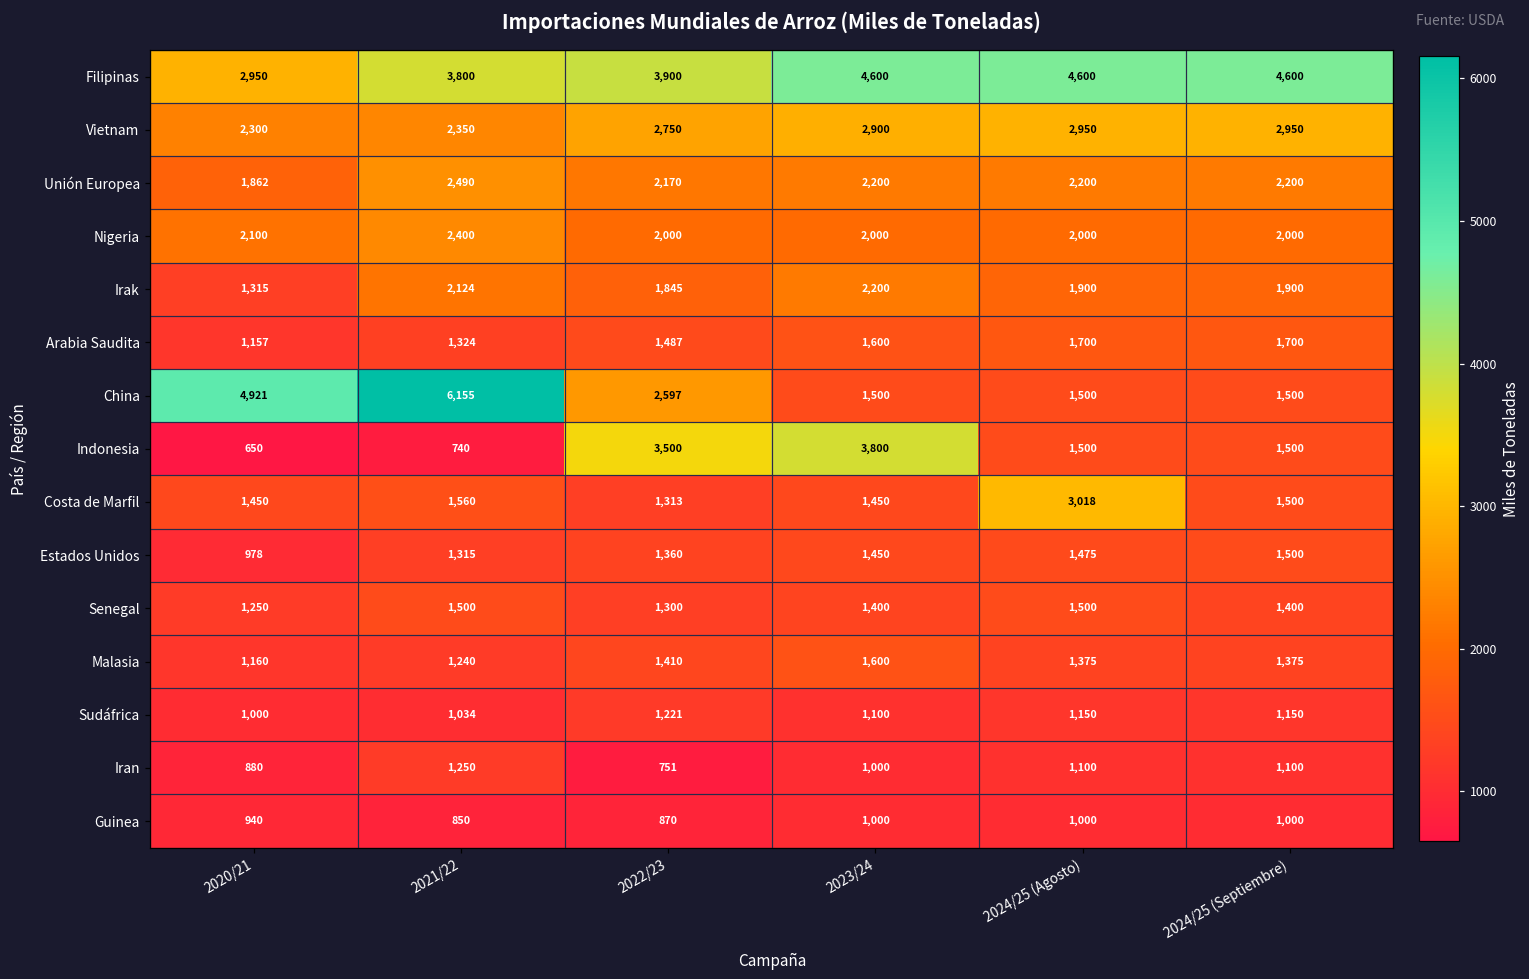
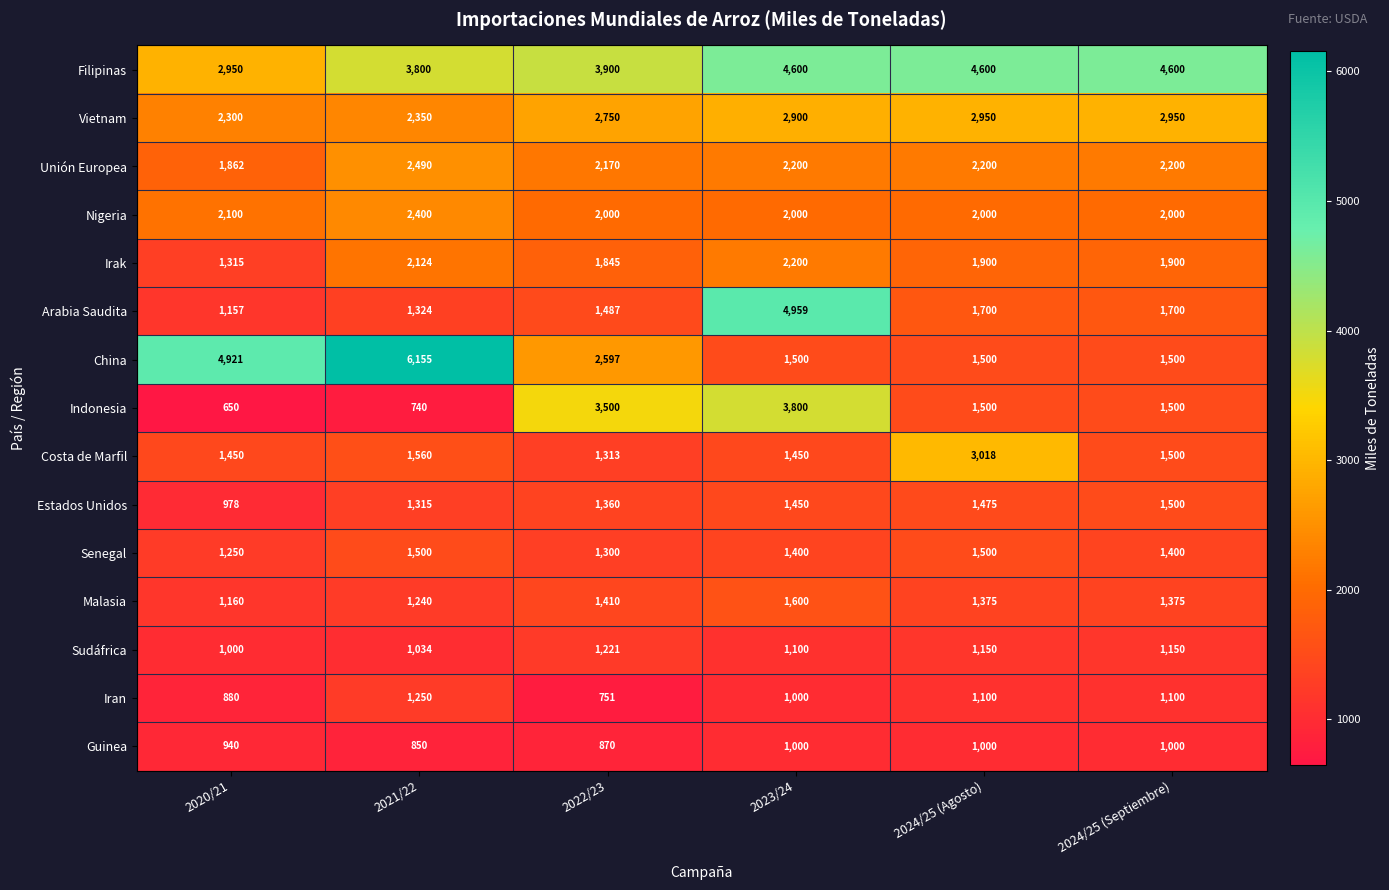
  {
    "Filipinas": {
      "2020/21": "2,950",
      "2021/22": "3,800",
      "2022/23": "3,900",
      "2023/24": "4,600",
      "2024/25 (Agosto)": "4,600",
      "2024/25 (Septiembre)": "4,600"
    },
    "Vietnam": {
      "2020/21": "2,300",
      "2021/22": "2,350",
      "2022/23": "2,750",
      "2023/24": "2,900",
      "2024/25 (Agosto)": "2,950",
      "2024/25 (Septiembre)": "2,950"
    },
    "Unión Europea": {
      "2020/21": "1,862",
      "2021/22": "2,490",
      "2022/23": "2,170",
      "2023/24": "2,200",
      "2024/25 (Agosto)": "2,200",
      "2024/25 (Septiembre)": "2,200"
    },
    "Nigeria": {
      "2020/21": "2,100",
      "2021/22": "2,400",
      "2022/23": "2,000",
      "2023/24": "2,000",
      "2024/25 (Agosto)": "2,000",
      "2024/25 (Septiembre)": "2,000"
    },
    "Irak": {
      "2020/21": "1,315",
      "2021/22": "2,124",
      "2022/23": "1,845",
      "2023/24": "2,200",
      "2024/25 (Agosto)": "1,900",
      "2024/25 (Septiembre)": "1,900"
    },
    "Arabia Saudita": {
      "2020/21": "1,157",
      "2021/22": "1,324",
      "2022/23": "1,487",
-     "2023/24": "1,600",
+     "2023/24": "4,959",
      "2024/25 (Agosto)": "1,700",
      "2024/25 (Septiembre)": "1,700"
    },
    "China": {
      "2020/21": "4,921",
      "2021/22": "6,155",
      "2022/23": "2,597",
      "2023/24": "1,500",
      "2024/25 (Agosto)": "1,500",
      "2024/25 (Septiembre)": "1,500"
    },
    "Indonesia": {
      "2020/21": "650",
      "2021/22": "740",
      "2022/23": "3,500",
      "2023/24": "3,800",
      "2024/25 (Agosto)": "1,500",
      "2024/25 (Septiembre)": "1,500"
    },
    "Costa de Marfil": {
      "2020/21": "1,450",
      "2021/22": "1,560",
      "2022/23": "1,313",
      "2023/24": "1,450",
      "2024/25 (Agosto)": "3,018",
      "2024/25 (Septiembre)": "1,500"
    },
    "Estados Unidos": {
      "2020/21": "978",
      "2021/22": "1,315",
      "2022/23": "1,360",
      "2023/24": "1,450",
      "2024/25 (Agosto)": "1,475",
      "2024/25 (Septiembre)": "1,500"
    },
    "Senegal": {
      "2020/21": "1,250",
      "2021/22": "1,500",
      "2022/23": "1,300",
      "2023/24": "1,400",
      "2024/25 (Agosto)": "1,500",
      "2024/25 (Septiembre)": "1,400"
    },
    "Malasia": {
      "2020/21": "1,160",
      "2021/22": "1,240",
      "2022/23": "1,410",
      "2023/24": "1,600",
      "2024/25 (Agosto)": "1,375",
      "2024/25 (Septiembre)": "1,375"
    },
    "Sudáfrica": {
      "2020/21": "1,000",
      "2021/22": "1,034",
      "2022/23": "1,221",
      "2023/24": "1,100",
      "2024/25 (Agosto)": "1,150",
      "2024/25 (Septiembre)": "1,150"
    },
    "Iran": {
      "2020/21": "880",
      "2021/22": "1,250",
      "2022/23": "751",
      "2023/24": "1,000",
      "2024/25 (Agosto)": "1,100",
      "2024/25 (Septiembre)": "1,100"
    },
    "Guinea": {
      "2020/21": "940",
      "2021/22": "850",
      "2022/23": "870",
      "2023/24": "1,000",
      "2024/25 (Agosto)": "1,000",
      "2024/25 (Septiembre)": "1,000"
    }
  }
